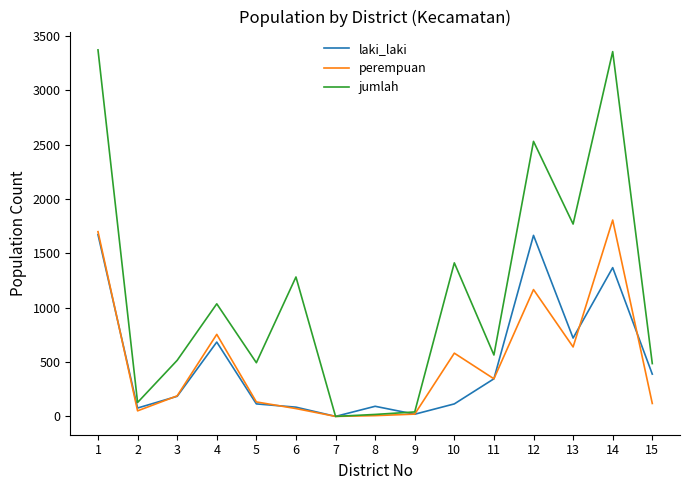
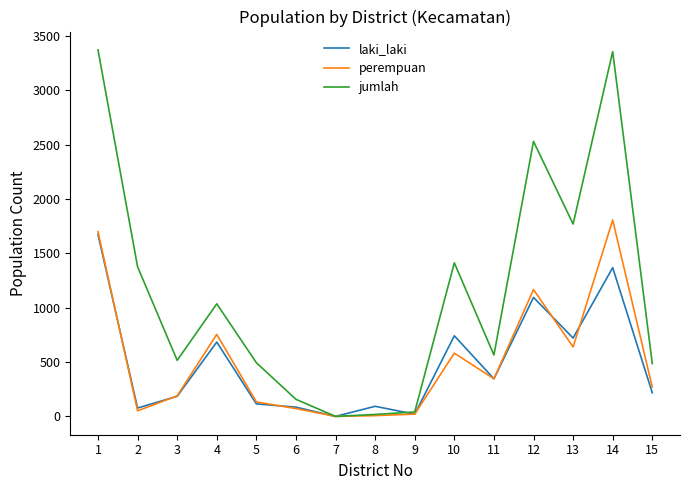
  {
    "laki_laki": {
      "1": 1670,
      "2": 80,
      "4": 680,
      "8": 90,
-     "10": 120,
-     "12": 1670,
+     "10": 740,
+     "12": 1100,
      "13": 720,
      "14": 1370,
-     "15": 390
+     "15": 220
    },
    "perempuan": {
      "1": 1700,
      "2": 50,
      "4": 760,
      "10": 580,
      "12": 1170,
      "13": 640,
      "14": 1810,
-     "15": 120
+     "15": 270
    },
    "jumlah": {
      "1": 3370,
-     "2": 130,
+     "2": 1380,
      "3": 520,
      "4": 1040,
      "5": 490,
-     "6": 1280,
+     "6": 160,
      "10": 1410,
      "11": 570,
      "12": 2530,
      "13": 1770,
      "14": 3360,
      "15": 490
    }
  }
